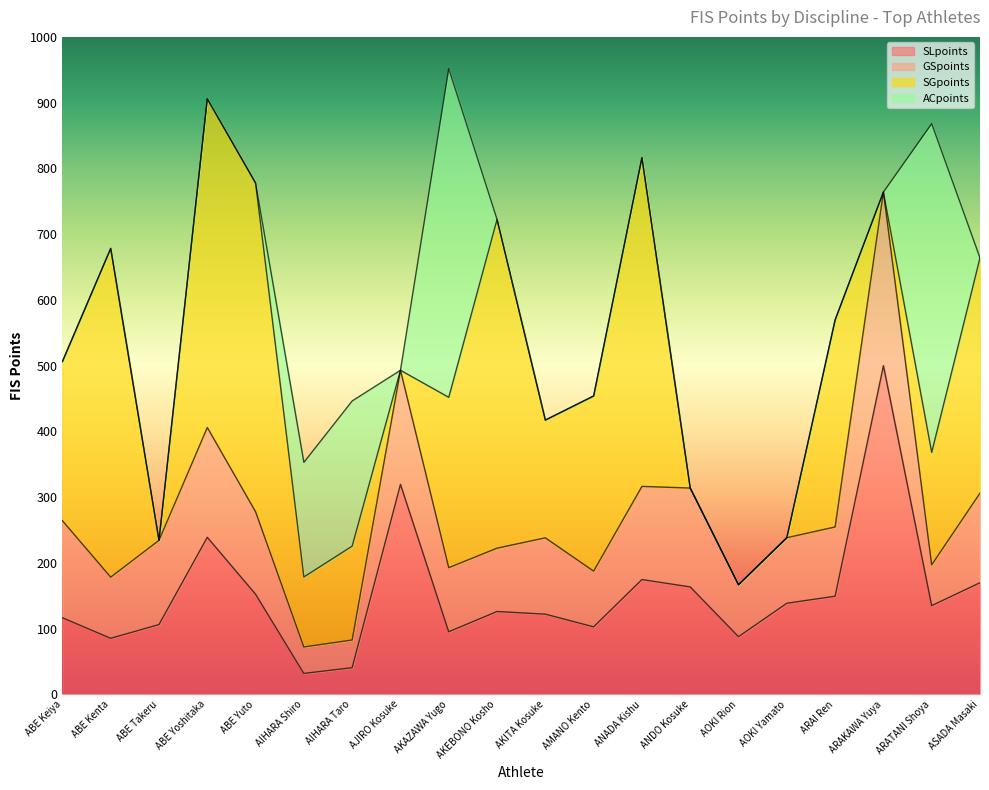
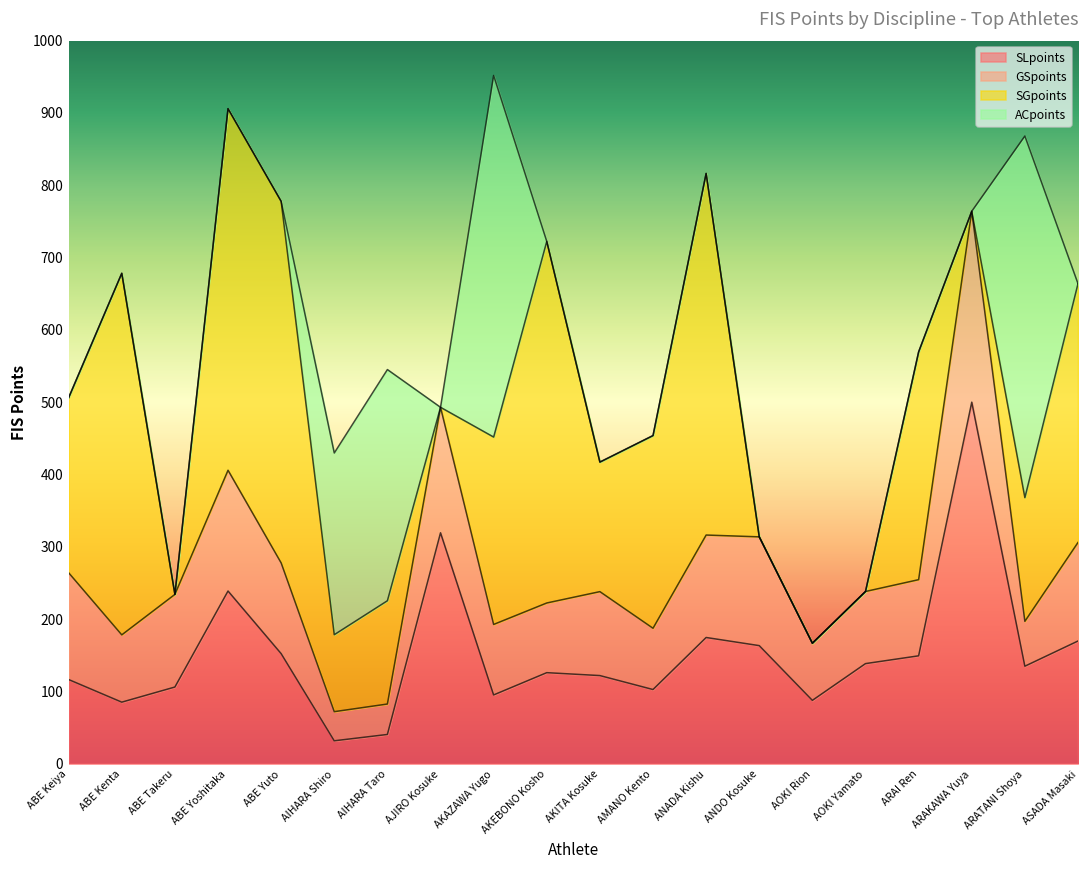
  {
    "SGpoints": {
      "AIHARA Shiro": 110,
      "AIHARA Taro": 140,
      "AKAZAWA Yugo": 260,
      "ARATANI Shoya": 170
    },
    "ACpoints": {
-     "AIHARA Shiro": 170,
-     "AIHARA Taro": 220,
+     "AIHARA Shiro": 250,
+     "AIHARA Taro": 320,
      "AKAZAWA Yugo": 500,
      "ARATANI Shoya": 500
    }
  }
